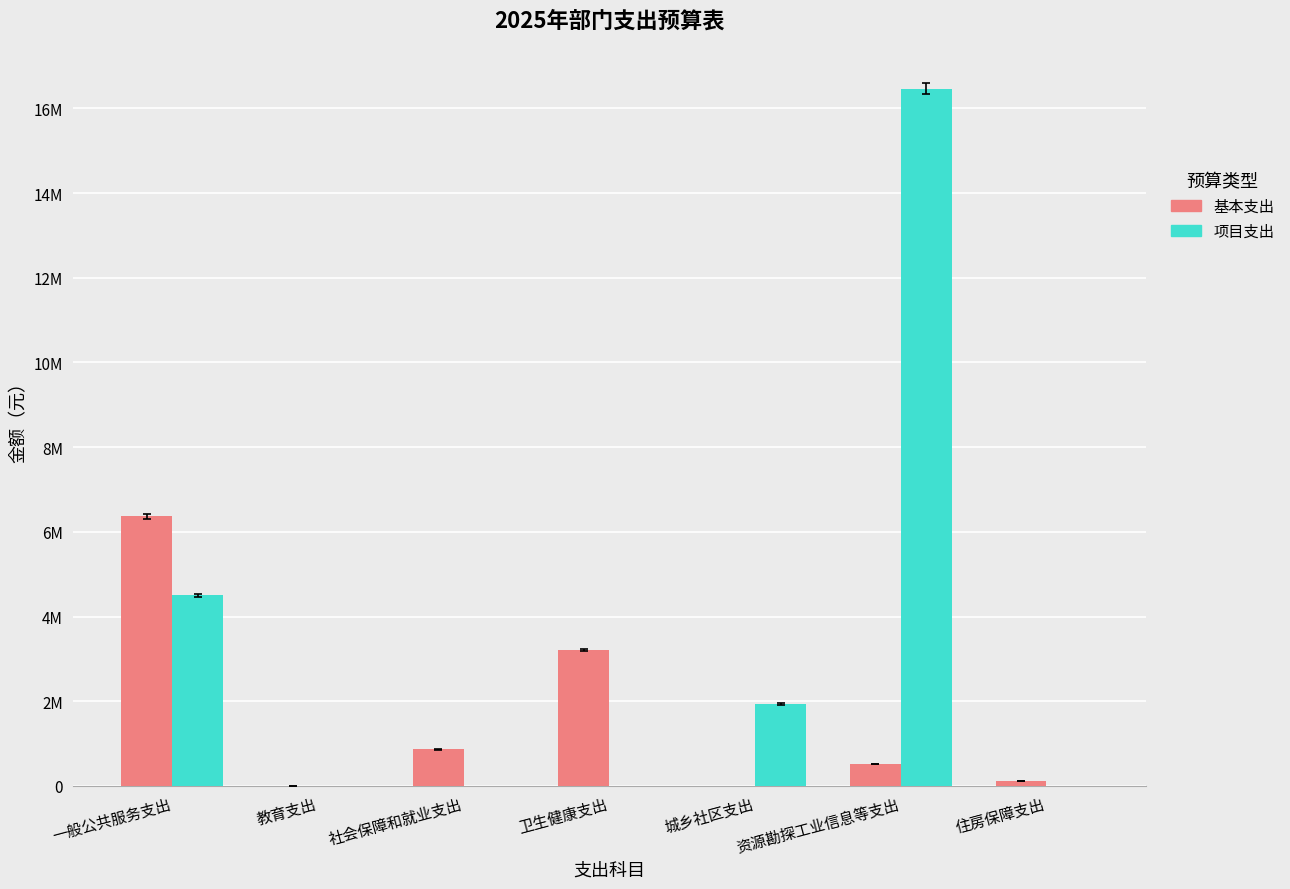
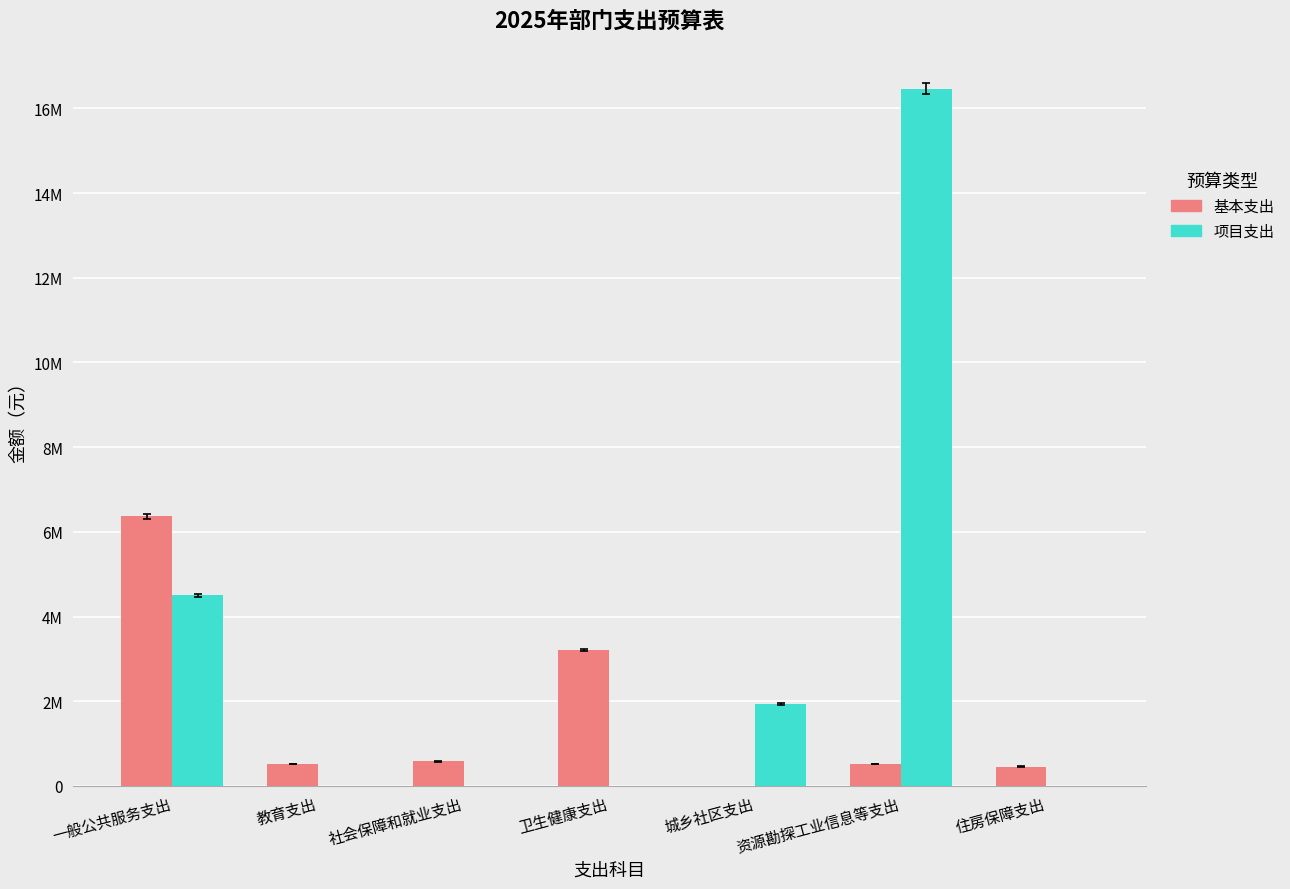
  {
    "基本支出": {
      "一般公共服务支出": 6400000,
-     "教育支出": 0,
-     "社会保障和就业支出": 900000,
+     "教育支出": 500000,
+     "社会保障和就业支出": 600000,
      "卫生健康支出": 3200000,
      "城乡社区支出": 0,
      "资源勘探工业信息等支出": 500000,
-     "住房保障支出": 100000
+     "住房保障支出": 500000
    },
    "项目支出": {
      "一般公共服务支出": 4500000,
      "教育支出": 0,
      "社会保障和就业支出": 0,
      "卫生健康支出": 0,
      "城乡社区支出": 1900000,
      "资源勘探工业信息等支出": 16500000,
      "住房保障支出": 0
    }
  }
